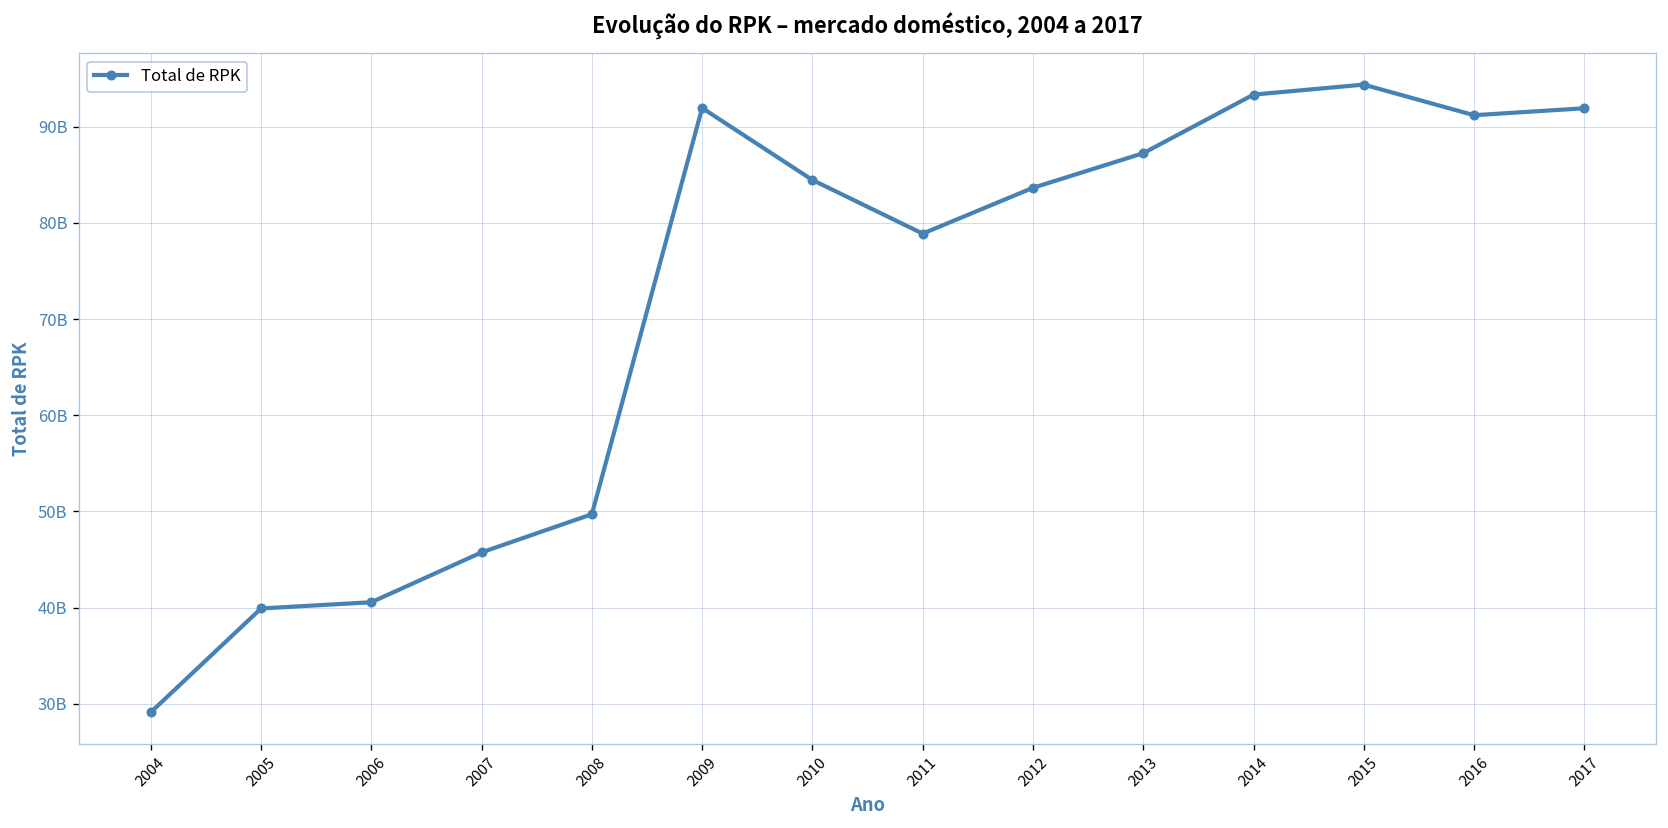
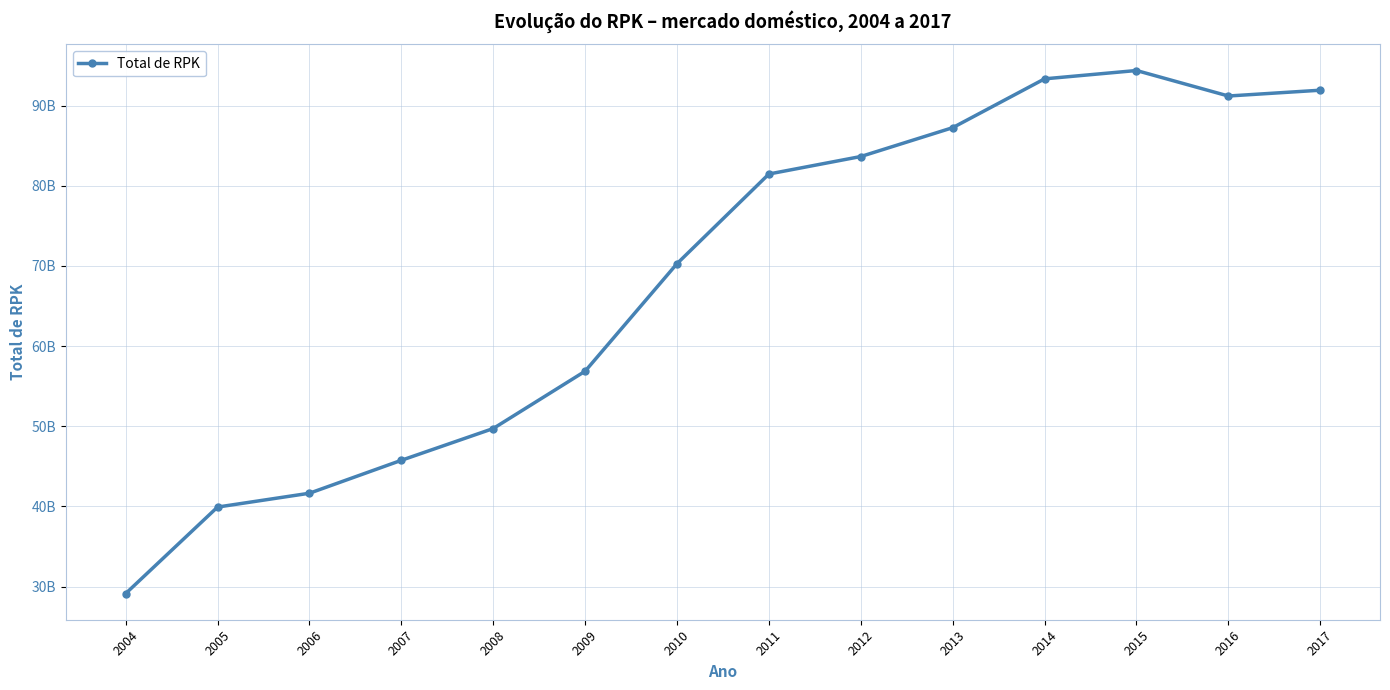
  {
    "2004": 29000000000,
    "2005": 40000000000,
-   "2006": 41000000000,
+   "2006": 42000000000,
    "2007": 46000000000,
    "2008": 50000000000,
-   "2009": 92000000000,
-   "2010": 84000000000,
-   "2011": 79000000000,
+   "2009": 57000000000,
+   "2010": 70000000000,
+   "2011": 81000000000,
    "2012": 84000000000,
    "2013": 87000000000,
    "2014": 93000000000,
    "2015": 94000000000,
    "2016": 91000000000,
    "2017": 92000000000
  }
